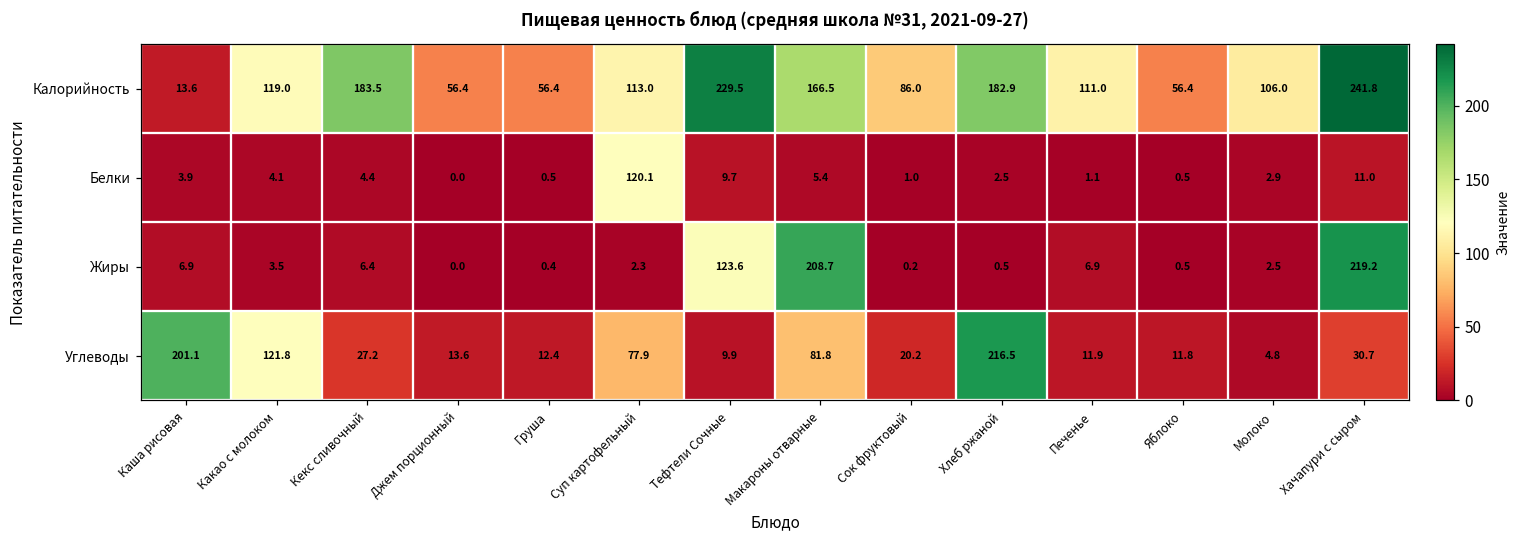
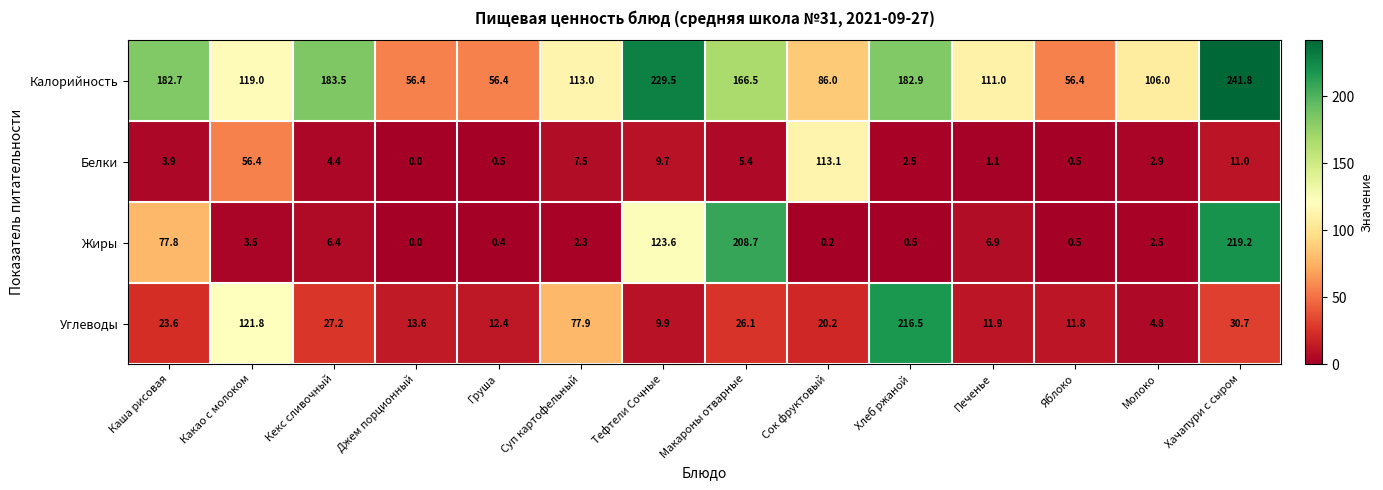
  {
    "Калорийность": {
-     "Каша рисовая": 13.6,
+     "Каша рисовая": 182.7,
      "Какао с молоком": 119.0,
      "Кекс сливочный": 183.5,
      "Джем порционный": 56.4,
      "Груша": 56.4,
      "Суп картофельный": 113.0,
      "Тефтели Сочные": 229.5,
      "Макароны отварные": 166.5,
      "Сок фруктовый": 86.0,
      "Хлеб ржаной": 182.9,
      "Печенье": 111.0,
      "Яблоко": 56.4,
      "Молоко": 106.0,
      "Хачапури с сыром": 241.8
    },
    "Белки": {
      "Каша рисовая": 3.9,
-     "Какао с молоком": 4.1,
+     "Какао с молоком": 56.4,
      "Кекс сливочный": 4.4,
      "Джем порционный": 0.0,
      "Груша": 0.5,
-     "Суп картофельный": 120.1,
+     "Суп картофельный": 7.5,
      "Тефтели Сочные": 9.7,
      "Макароны отварные": 5.4,
-     "Сок фруктовый": 1.0,
+     "Сок фруктовый": 113.1,
      "Хлеб ржаной": 2.5,
      "Печенье": 1.1,
      "Яблоко": 0.5,
      "Молоко": 2.9,
      "Хачапури с сыром": 11.0
    },
    "Жиры": {
-     "Каша рисовая": 6.9,
+     "Каша рисовая": 77.8,
      "Какао с молоком": 3.5,
      "Кекс сливочный": 6.4,
      "Джем порционный": 0.0,
      "Груша": 0.4,
      "Суп картофельный": 2.3,
      "Тефтели Сочные": 123.6,
      "Макароны отварные": 208.7,
      "Сок фруктовый": 0.2,
      "Хлеб ржаной": 0.5,
      "Печенье": 6.9,
      "Яблоко": 0.5,
      "Молоко": 2.5,
      "Хачапури с сыром": 219.2
    },
    "Углеводы": {
-     "Каша рисовая": 201.1,
+     "Каша рисовая": 23.6,
      "Какао с молоком": 121.8,
      "Кекс сливочный": 27.2,
      "Джем порционный": 13.6,
      "Груша": 12.4,
      "Суп картофельный": 77.9,
      "Тефтели Сочные": 9.9,
-     "Макароны отварные": 81.8,
+     "Макароны отварные": 26.1,
      "Сок фруктовый": 20.2,
      "Хлеб ржаной": 216.5,
      "Печенье": 11.9,
      "Яблоко": 11.8,
      "Молоко": 4.8,
      "Хачапури с сыром": 30.7
    }
  }
